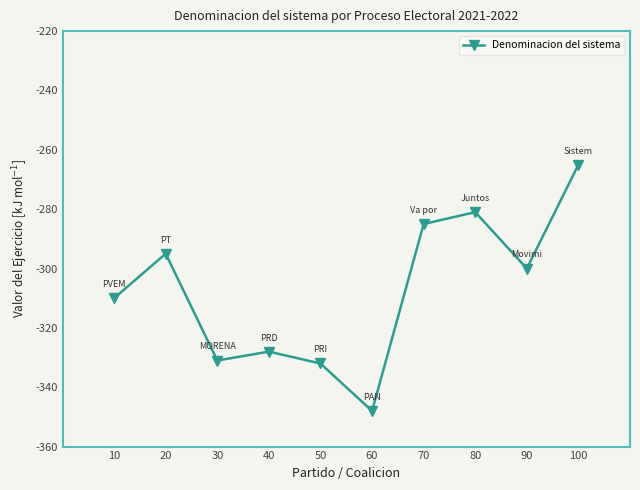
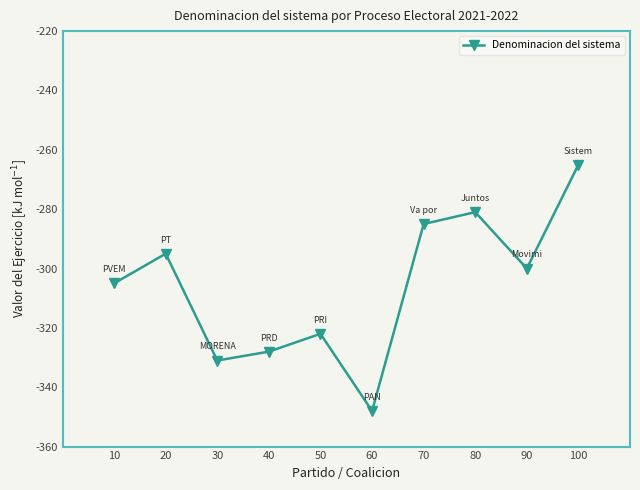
  {
-   "10": -310,
+   "10": -305,
    "20": -295,
    "30": -331,
    "40": -328,
-   "50": -332,
+   "50": -322,
    "60": -348,
    "70": -285,
    "80": -281,
    "90": -300,
    "100": -265
  }
